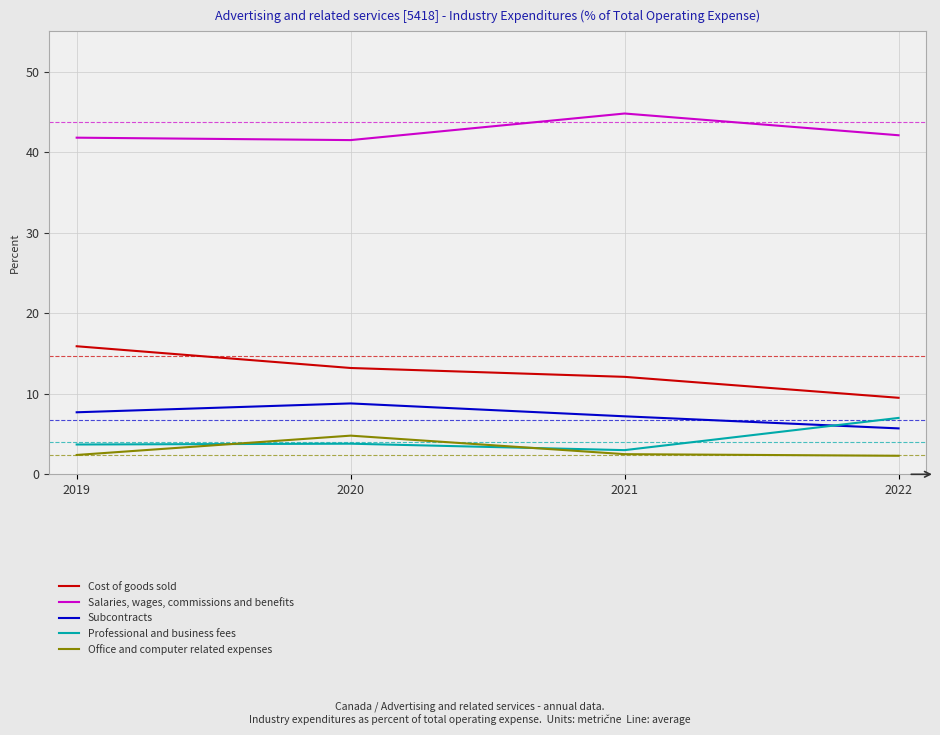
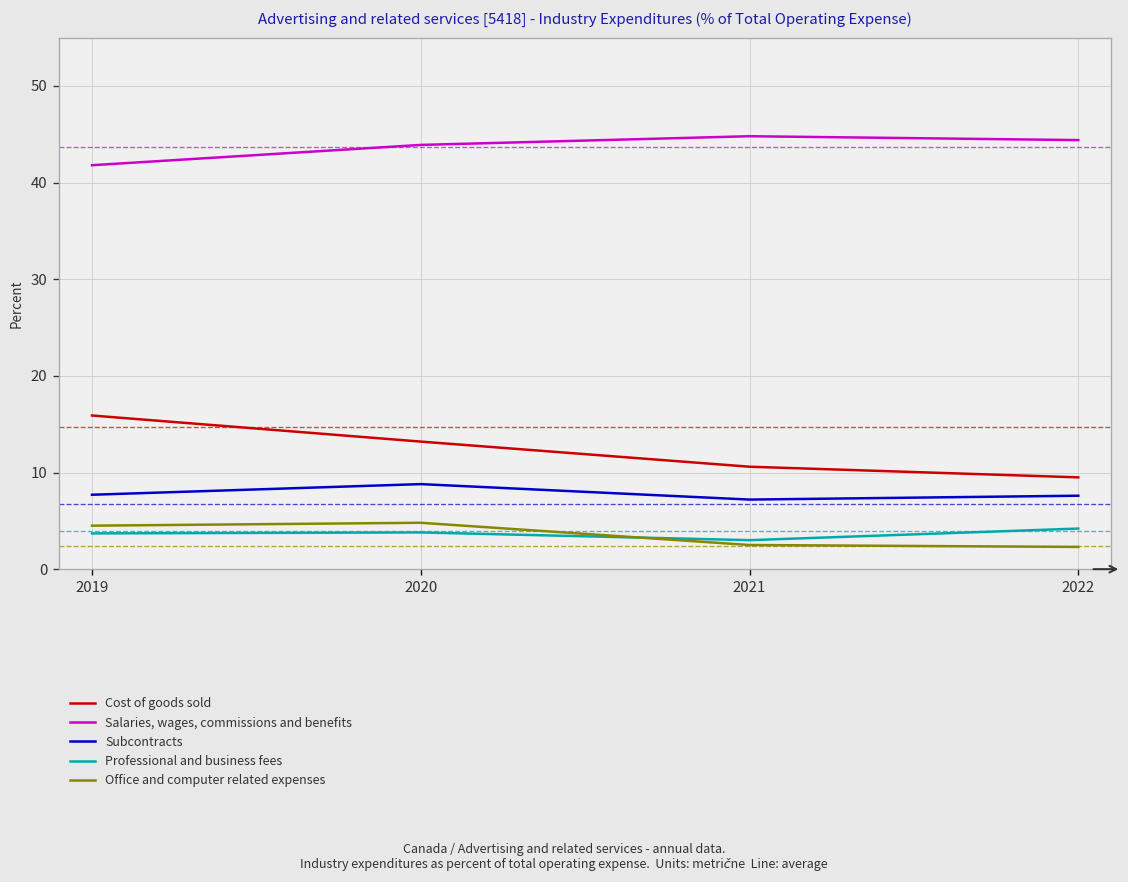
  {
    "Cost of goods sold": {
      "2019": 16,
      "2020": 13,
-     "2021": 12,
+     "2021": 11,
      "2022": 10
    },
    "Salaries, wages, commissions and benefits": {
      "2019": 42,
-     "2020": 42,
+     "2020": 44,
      "2021": 45,
-     "2022": 42
+     "2022": 44
    },
    "Subcontracts": {
      "2019": 8,
      "2020": 9,
      "2021": 7,
-     "2022": 6
+     "2022": 8
    },
    "Professional and business fees": {
      "2019": 4,
      "2020": 4,
      "2021": 3,
-     "2022": 7
+     "2022": 4
    },
    "Office and computer related expenses": {
-     "2019": 2,
+     "2019": 5,
      "2020": 5,
      "2021": 3,
      "2022": 2
    }
  }
